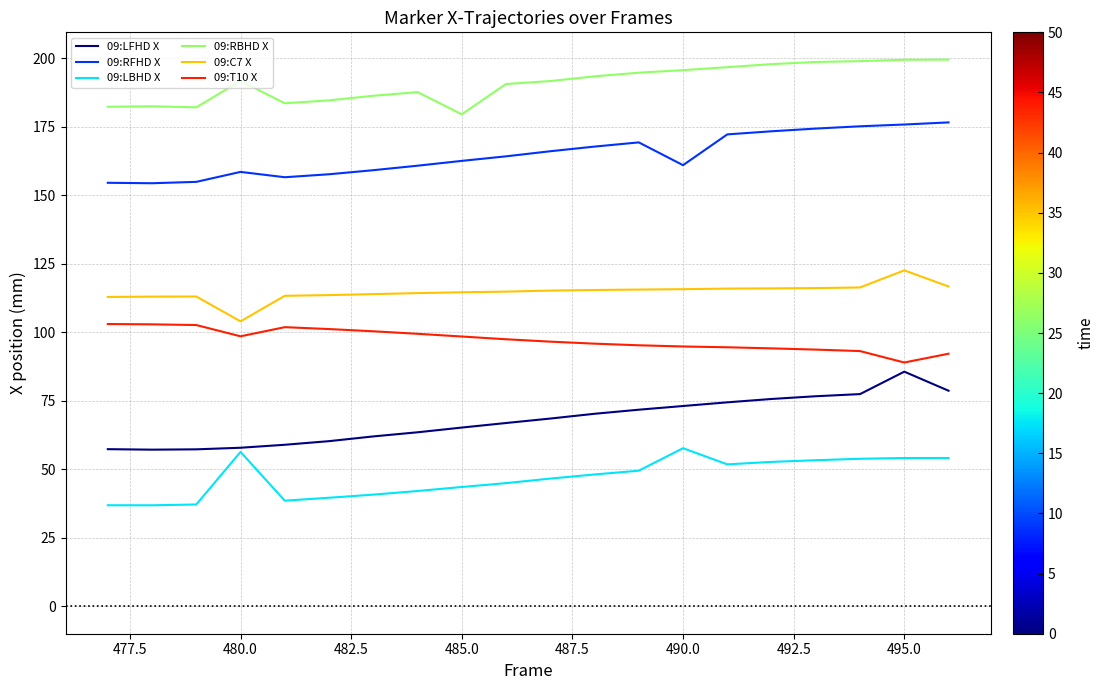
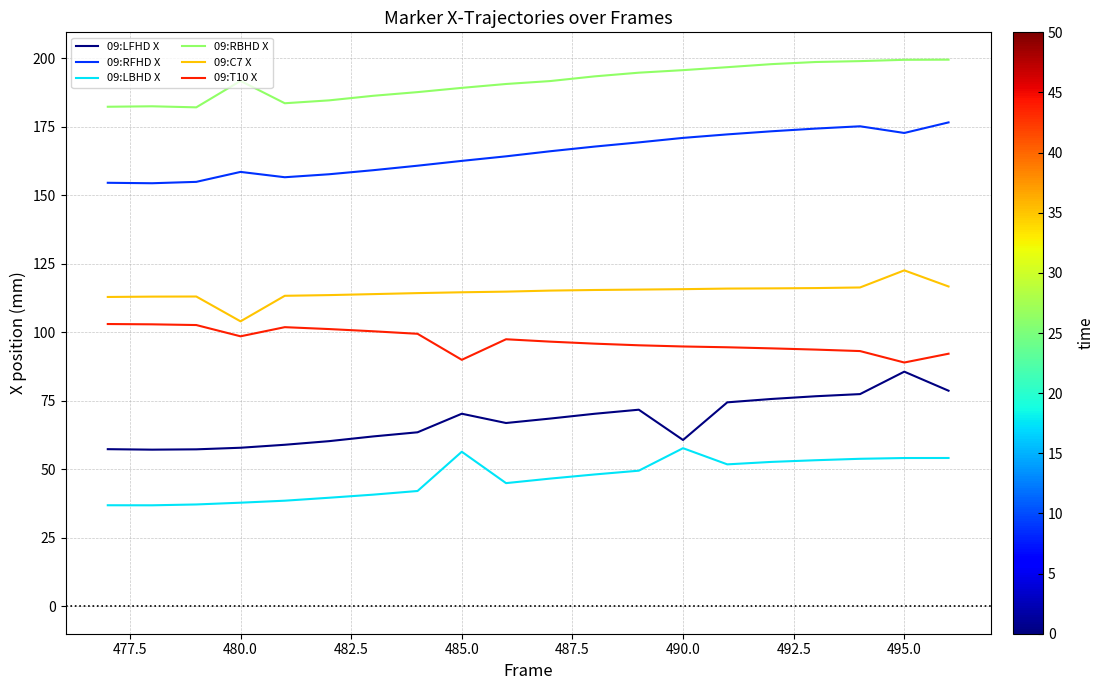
  {
    "09:LFHD X": {
      "480.0": 58,
-     "485.0": 65,
-     "490.0": 73,
+     "485.0": 70,
+     "490.0": 61,
      "495.0": 86
    },
    "09:RFHD X": {
      "480.0": 159,
      "485.0": 163,
-     "490.0": 161,
-     "495.0": 176
+     "490.0": 171,
+     "495.0": 173
    },
    "09:LBHD X": {
-     "480.0": 56,
-     "485.0": 44,
+     "480.0": 38,
+     "485.0": 56,
      "490.0": 58,
      "495.0": 54
    },
    "09:RBHD X": {
-     "485.0": 180,
+     "485.0": 189,
      "490.0": 196,
      "495.0": 200
    },
    "09:C7 X": {
      "480.0": 104,
      "485.0": 115,
      "490.0": 116,
      "495.0": 123
    },
    "09:T10 X": {
      "480.0": 99,
-     "485.0": 99,
+     "485.0": 90,
      "490.0": 95,
      "495.0": 89
    }
  }
